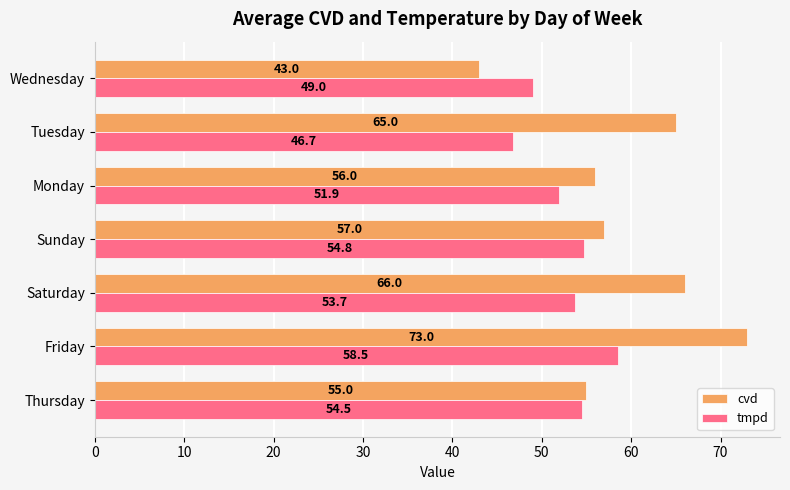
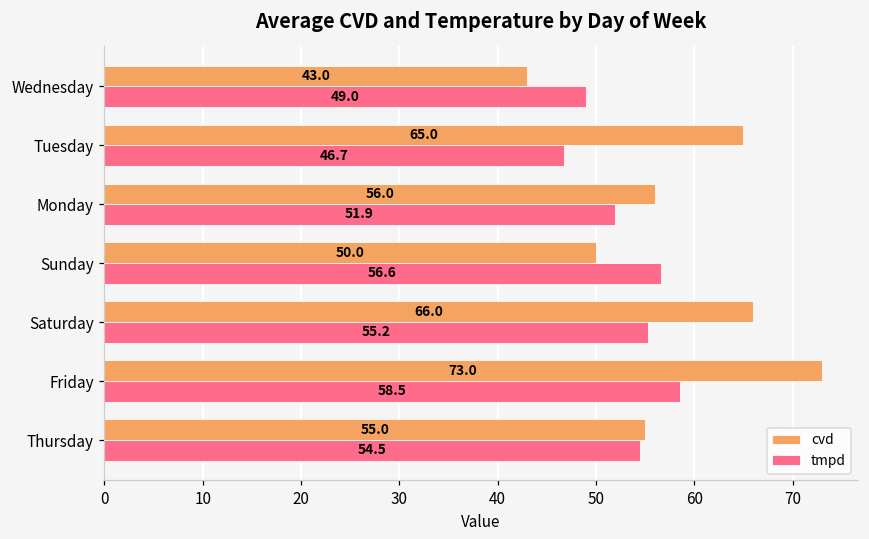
  {
    "cvd": {
      "Wednesday": 43.0,
      "Tuesday": 65.0,
      "Monday": 56.0,
-     "Sunday": 57.0,
+     "Sunday": 50.0,
      "Saturday": 66.0,
      "Friday": 73.0,
      "Thursday": 55.0
    },
    "tmpd": {
      "Wednesday": 49.0,
      "Tuesday": 46.7,
      "Monday": 51.9,
-     "Sunday": 54.8,
-     "Saturday": 53.7,
+     "Sunday": 56.6,
+     "Saturday": 55.2,
      "Friday": 58.5,
      "Thursday": 54.5
    }
  }
